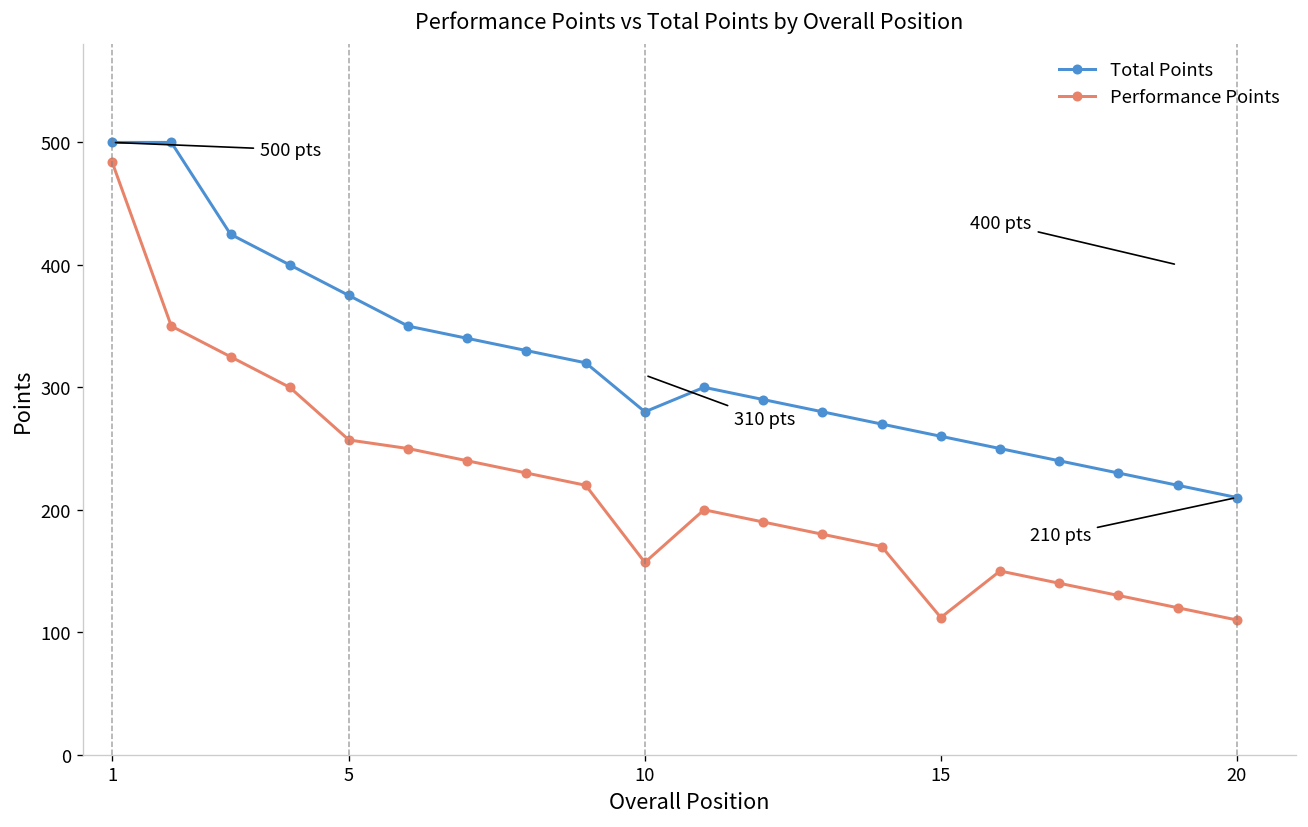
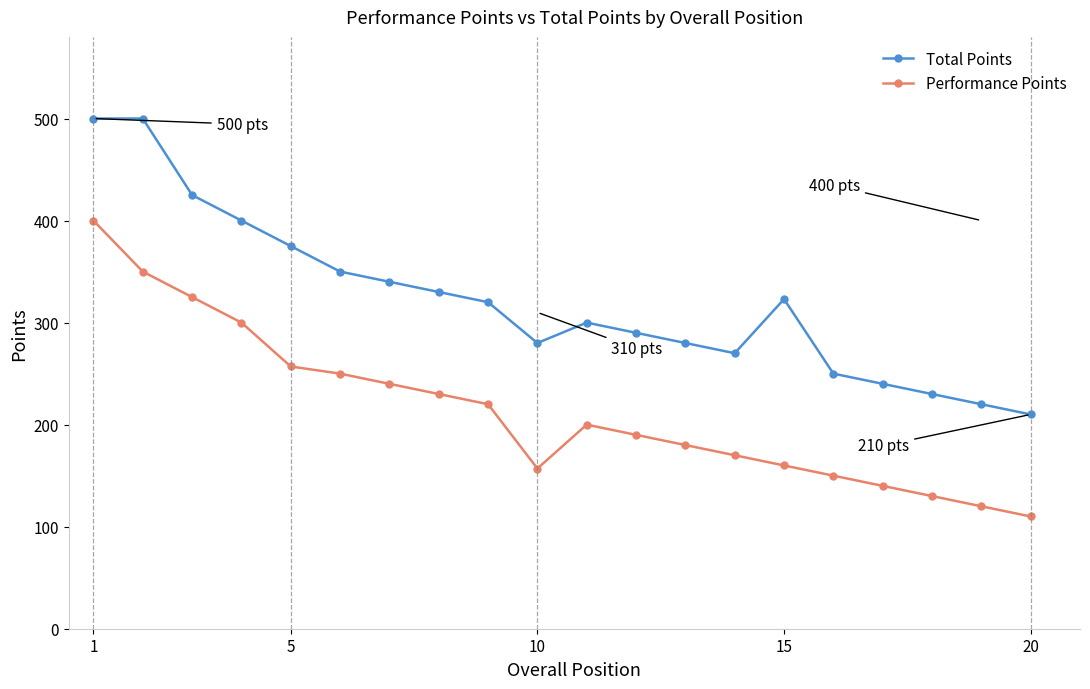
  {
    "Total Points": {
      "1": 500,
      "5": 375,
      "10": 280,
-     "15": 260
+     "15": 323
    },
    "Performance Points": {
-     "1": 484,
+     "1": 400,
      "5": 257,
      "10": 157,
-     "15": 112,
+     "15": 160,
      "20": 110
    }
  }
